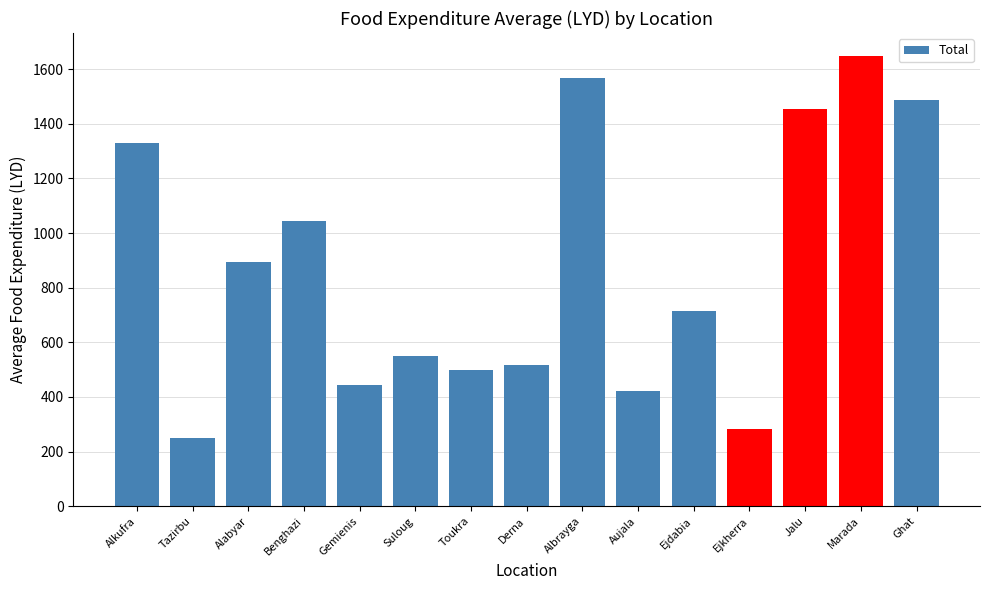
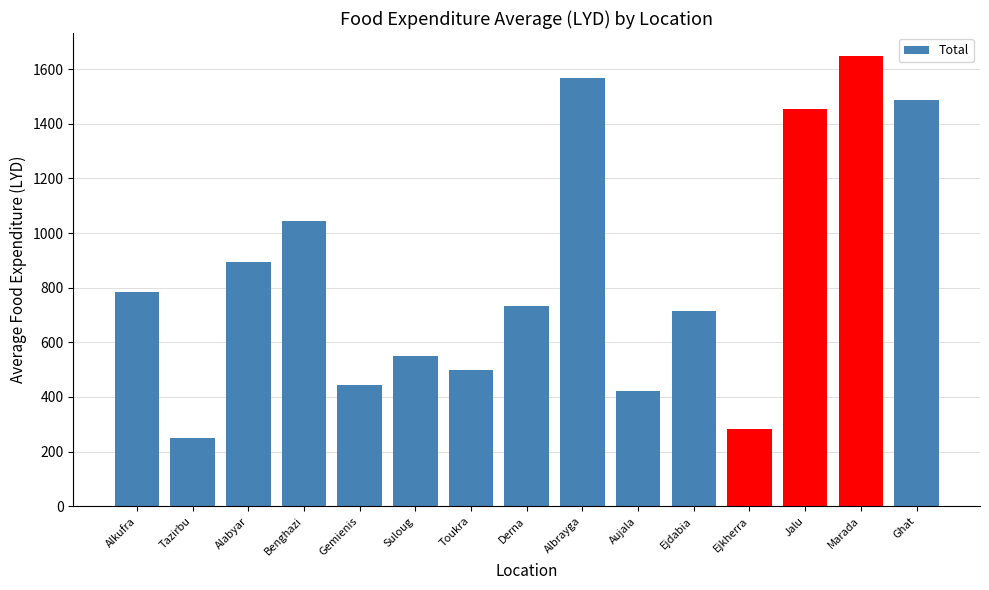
  {
-   "Alkufra": 1330,
+   "Alkufra": 780,
    "Tazirbu": 250,
    "Alabyar": 890,
    "Benghazi": 1050,
    "Gemienis": 440,
    "Suloug": 550,
    "Toukra": 500,
-   "Derna": 520,
+   "Derna": 730,
    "Albrayga": 1570,
    "Aujala": 420,
    "Ejdabia": 720,
    "Ejkherra": 280,
    "Jalu": 1450,
    "Marada": 1650,
    "Ghat": 1490
  }
